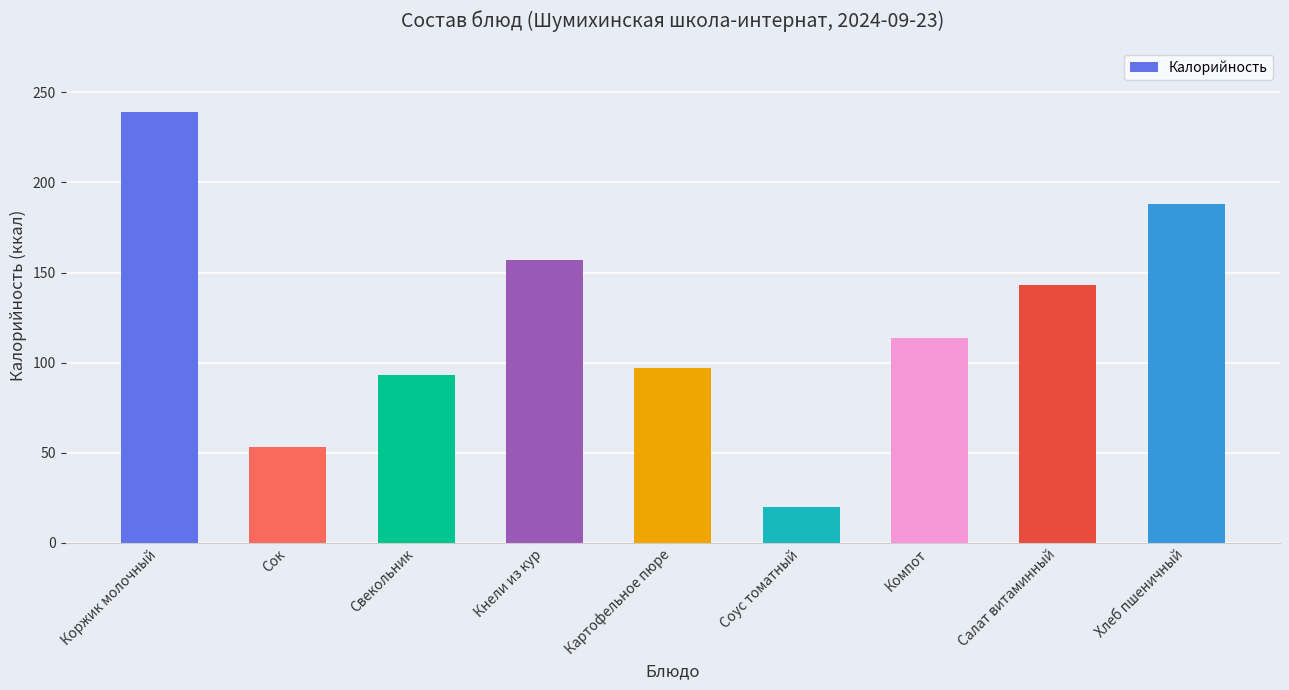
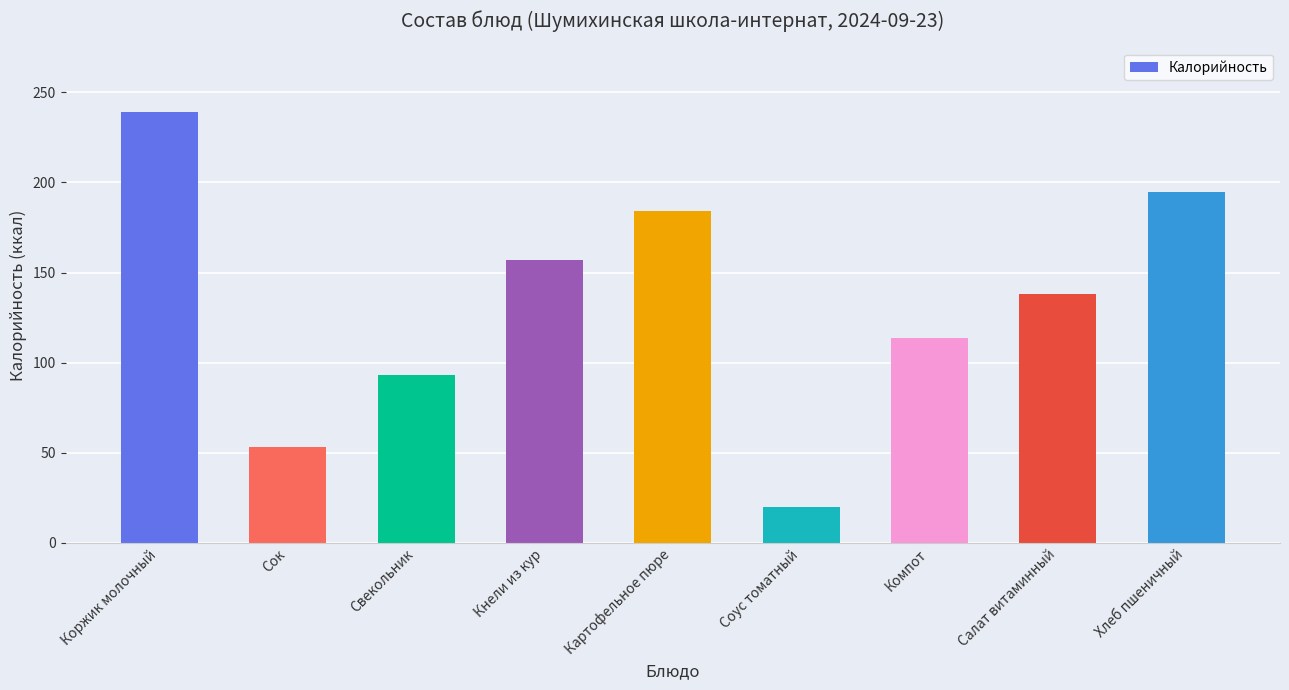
  {
    "Коржик молочный": 239,
    "Сок": 53,
    "Свекольник": 93,
    "Кнели из кур": 157,
-   "Картофельное пюре": 97,
+   "Картофельное пюре": 184,
    "Соус томатный": 20,
    "Компот": 114,
-   "Салат витаминный": 143,
-   "Хлеб пшеничный": 188
+   "Салат витаминный": 138,
+   "Хлеб пшеничный": 195
  }
